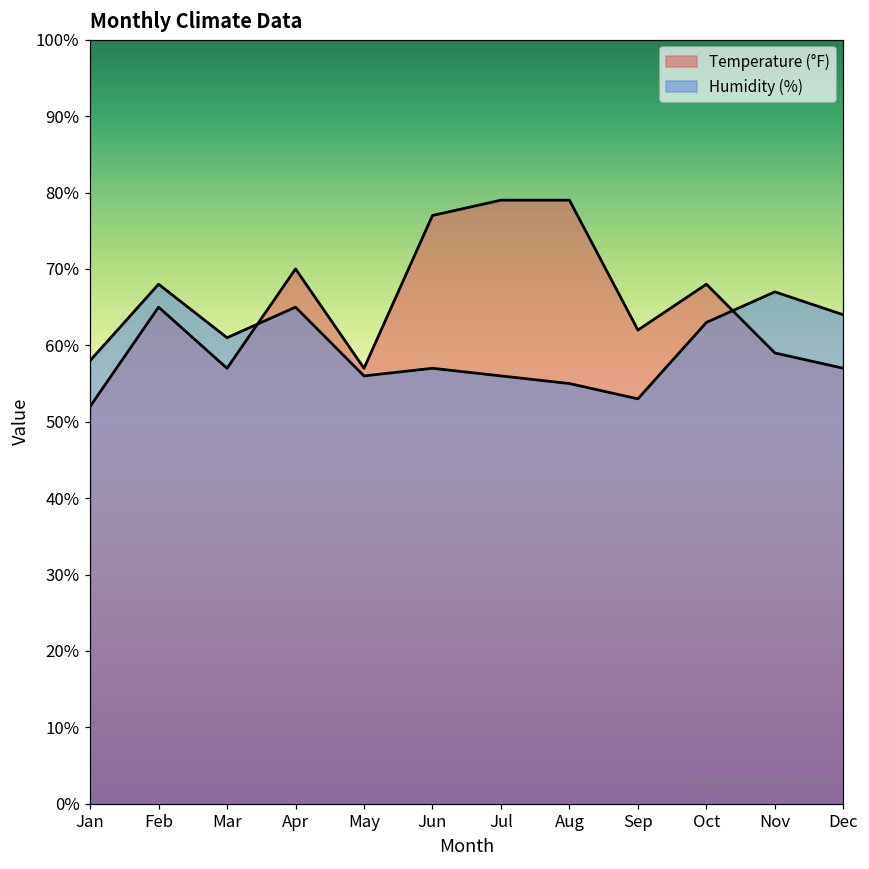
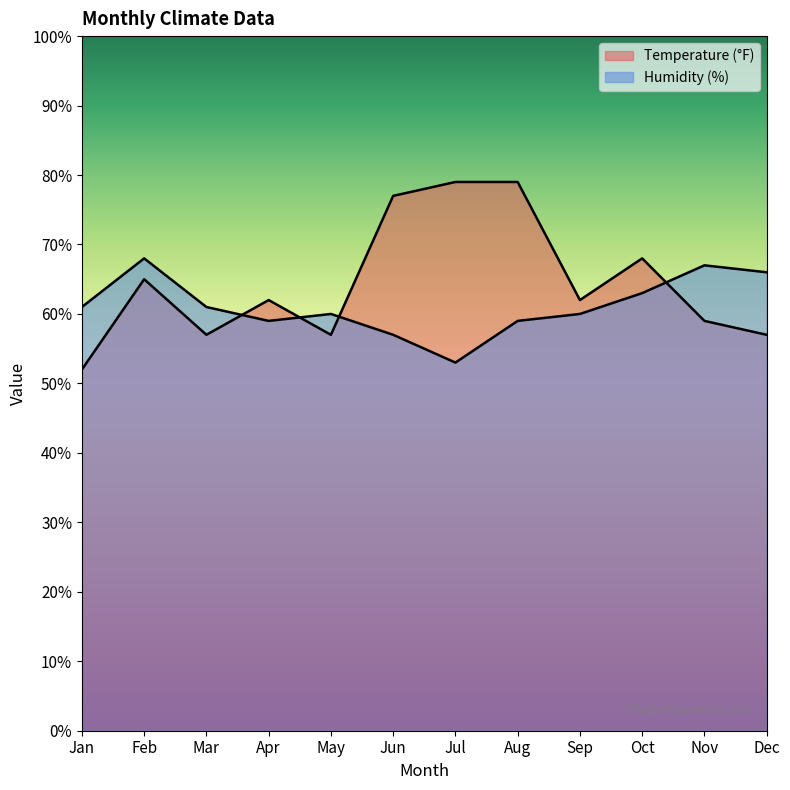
  {
    "Temperature (°F)": {
      "Jan": "52%",
      "Feb": "65%",
      "Mar": "57%",
-     "Apr": "70%",
+     "Apr": "62%",
      "May": "57%",
      "Jun": "77%",
      "Jul": "79%",
      "Aug": "79%",
      "Sep": "62%",
      "Oct": "68%",
      "Nov": "59%",
      "Dec": "57%"
    },
    "Humidity (%)": {
-     "Jan": "58%",
+     "Jan": "61%",
      "Feb": "68%",
      "Mar": "61%",
-     "Apr": "65%",
-     "May": "56%",
+     "Apr": "59%",
+     "May": "60%",
      "Jun": "57%",
-     "Jul": "56%",
-     "Aug": "55%",
-     "Sep": "53%",
+     "Jul": "53%",
+     "Aug": "59%",
+     "Sep": "60%",
      "Oct": "63%",
      "Nov": "67%",
-     "Dec": "64%"
+     "Dec": "66%"
    }
  }
